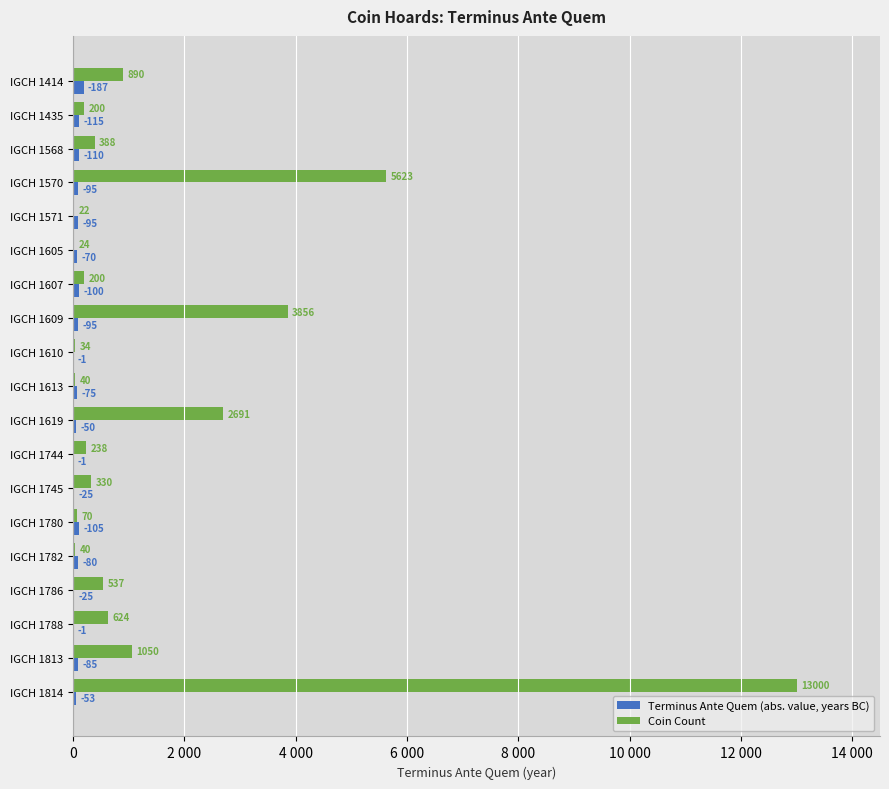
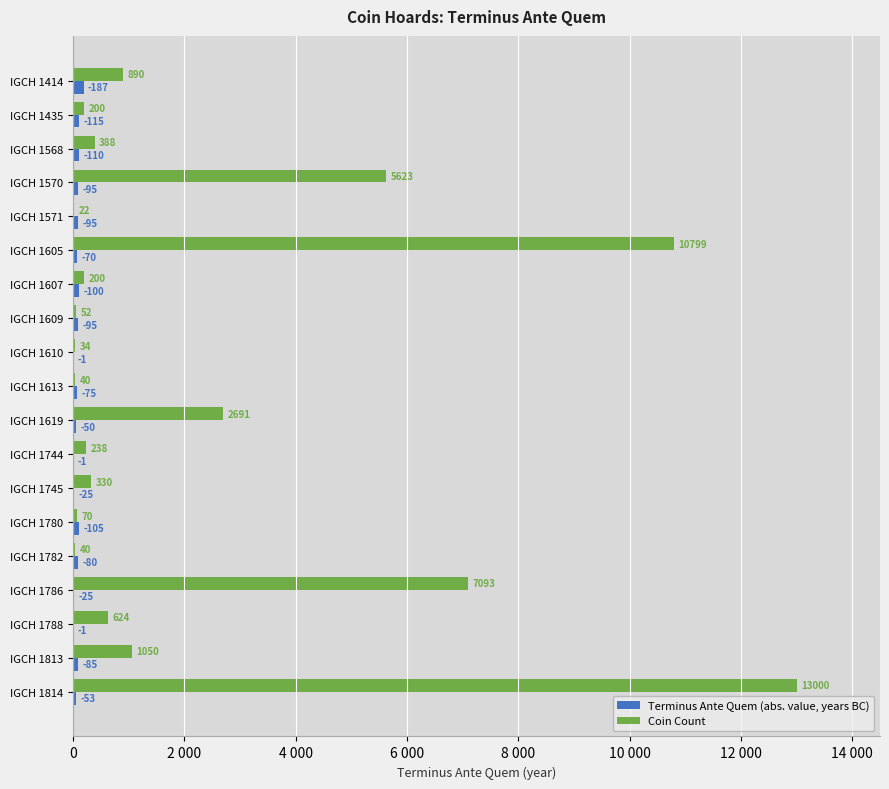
  {
    "Coin Count": {
      "IGCH 1414": 890,
      "IGCH 1435": 200,
      "IGCH 1568": 388,
      "IGCH 1570": 5623,
      "IGCH 1571": 22,
-     "IGCH 1605": 24,
+     "IGCH 1605": 10799,
      "IGCH 1607": 200,
-     "IGCH 1609": 3856,
+     "IGCH 1609": 52,
      "IGCH 1610": 34,
      "IGCH 1613": 40,
      "IGCH 1619": 2691,
      "IGCH 1744": 238,
      "IGCH 1745": 330,
      "IGCH 1780": 70,
      "IGCH 1782": 40,
-     "IGCH 1786": 537,
+     "IGCH 1786": 7093,
      "IGCH 1788": 624,
      "IGCH 1813": 1050,
      "IGCH 1814": 13000
    }
  }
